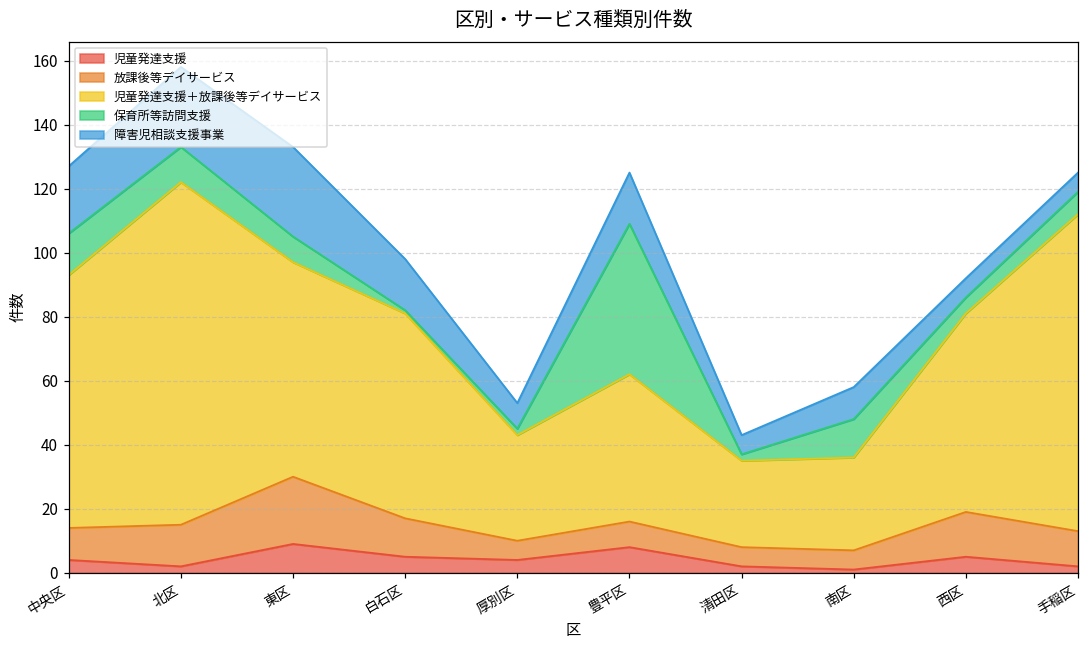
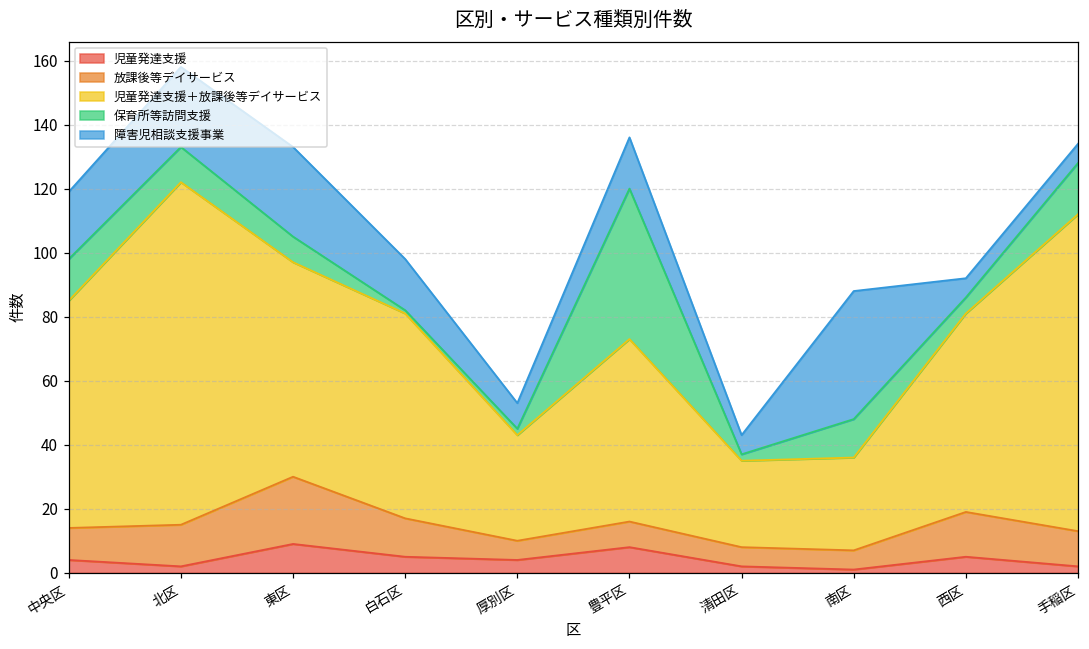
  {
    "児童発達支援＋放課後等デイサービス": {
-     "中央区": 79,
+     "中央区": 71,
      "北区": 107,
      "東区": 67,
      "白石区": 64,
      "厚別区": 33,
-     "豊平区": 46,
+     "豊平区": 57,
      "清田区": 27,
      "南区": 29,
      "西区": 62,
      "手稲区": 99
    },
    "保育所等訪問支援": {
      "中央区": 13,
      "北区": 11,
      "東区": 8,
      "白石区": 1,
      "厚別区": 2,
      "豊平区": 47,
      "清田区": 2,
      "南区": 12,
      "西区": 5,
-     "手稲区": 7
+     "手稲区": 16
    },
    "障害児相談支援事業": {
      "中央区": 21,
      "東区": 28,
      "白石区": 16,
      "厚別区": 8,
      "豊平区": 16,
      "清田区": 6,
-     "南区": 10,
+     "南区": 40,
      "西区": 6,
      "手稲区": 6
    }
  }
